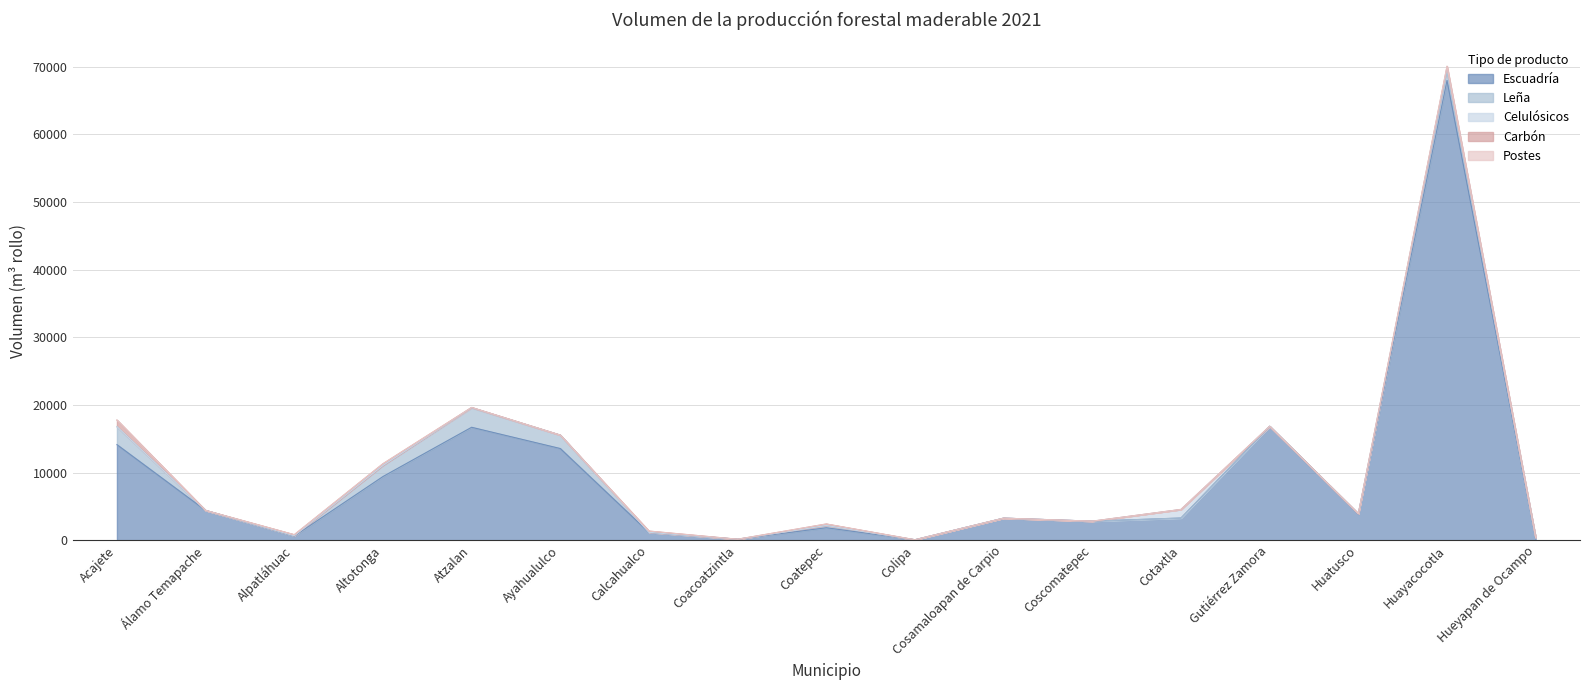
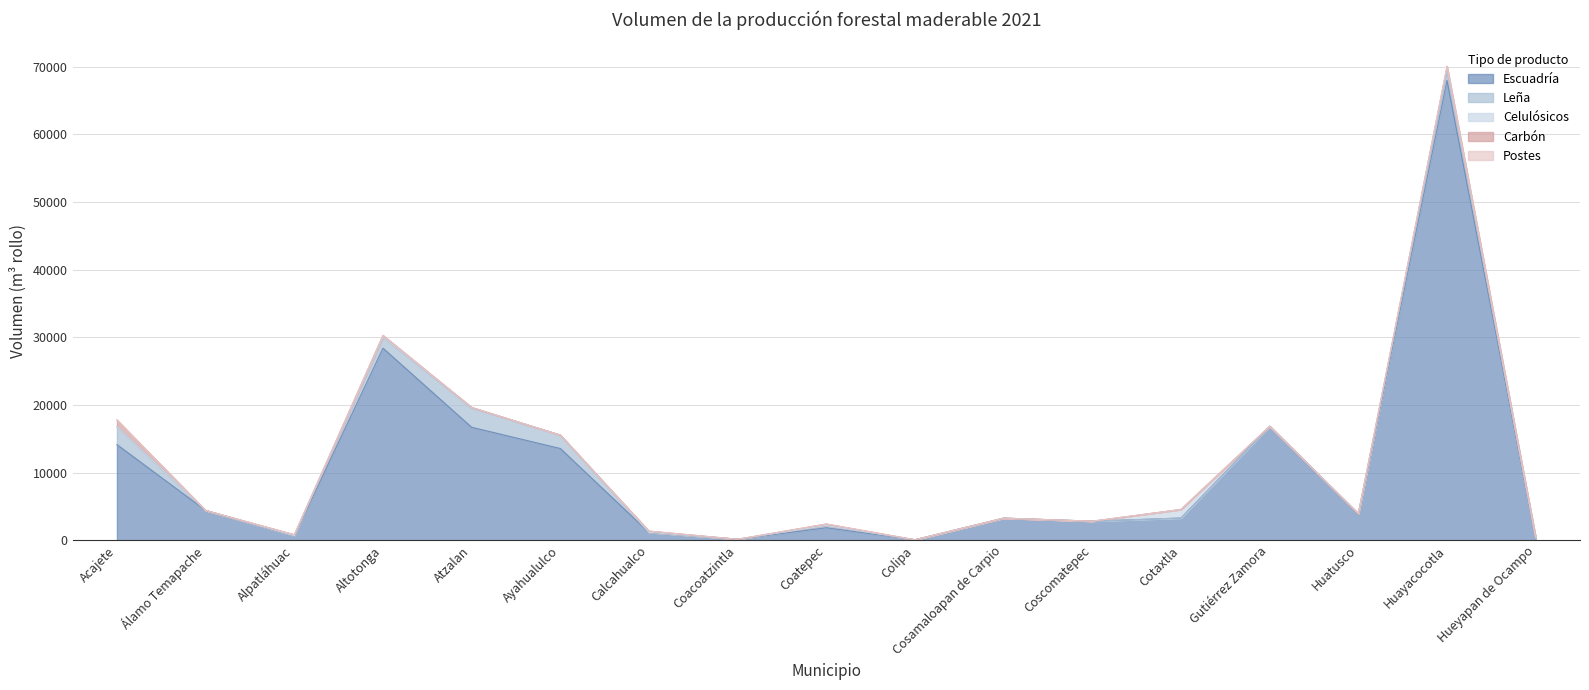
  {
    "Escuadría": {
      "Acajete": 14000,
-     "Altotonga": 9000,
+     "Altotonga": 28000,
      "Atzalan": 17000,
      "Ayahualulco": 14000,
      "Huayacocotla": 68000
    }
  }
